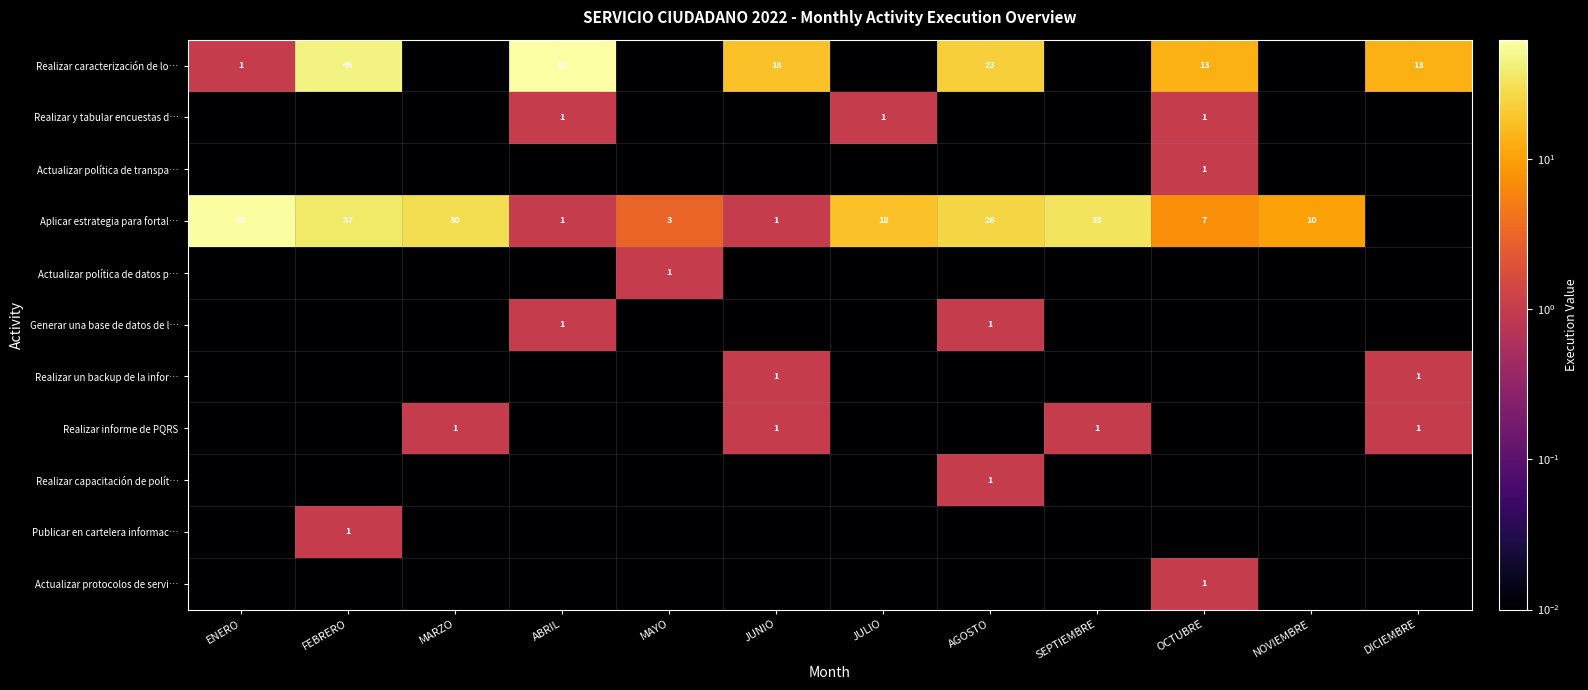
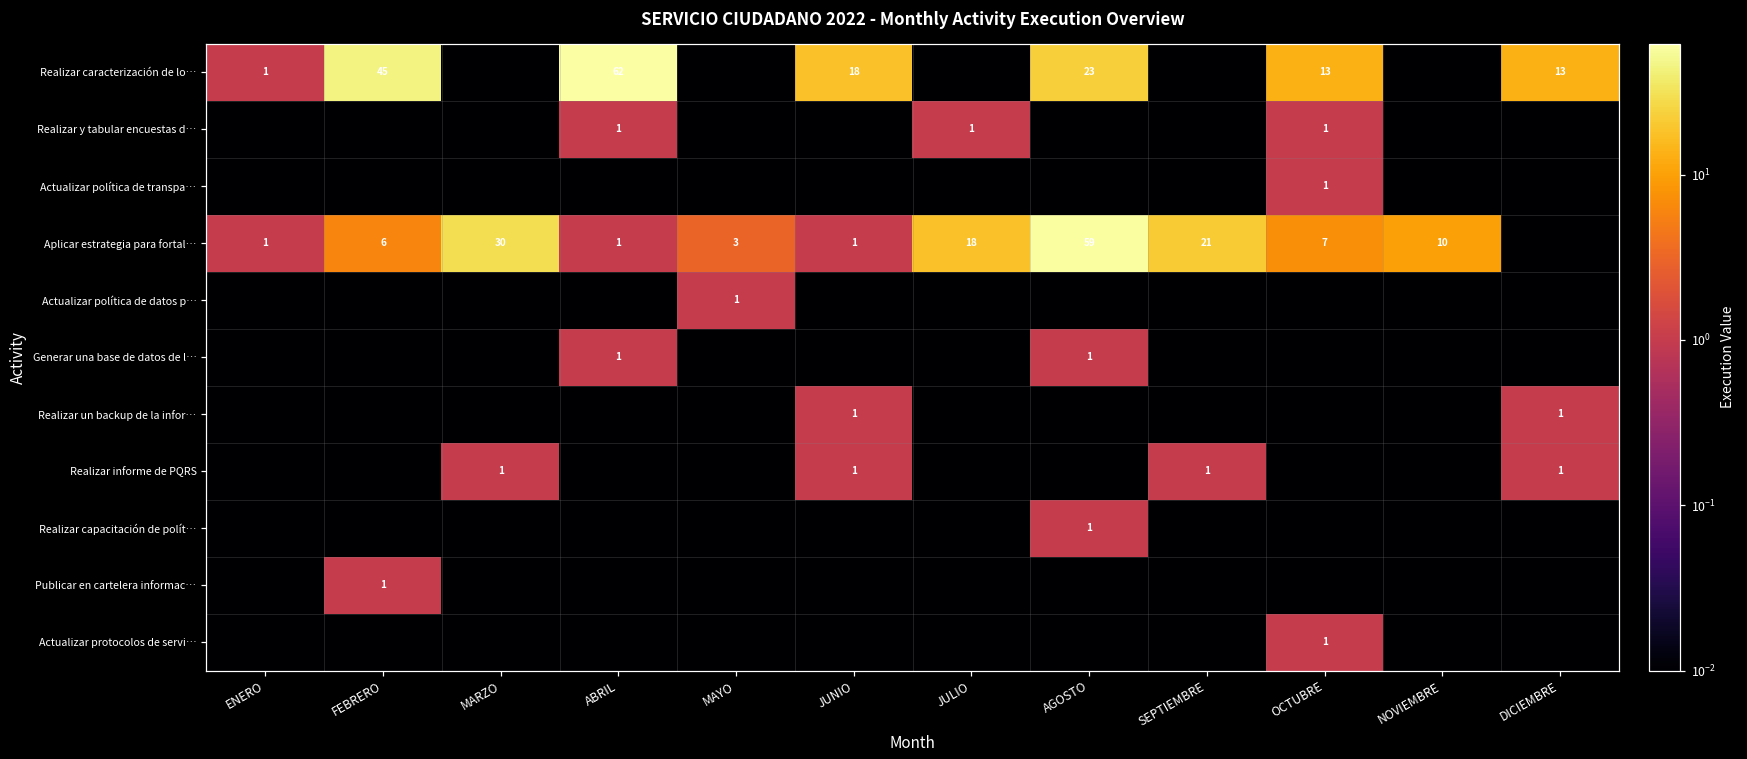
  {
    "Realizar caracterización de lo…": {
      "ENERO": 1,
      "FEBRERO": 45,
      "ABRIL": 62,
      "JUNIO": 18,
      "AGOSTO": 23,
      "OCTUBRE": 13,
      "DICIEMBRE": 13
    },
    "Realizar y tabular encuestas d…": {
      "ABRIL": 1,
      "JULIO": 1,
      "OCTUBRE": 1
    },
    "Actualizar política de transpa…": {
      "OCTUBRE": 1
    },
    "Aplicar estrategia para fortal…": {
-     "ENERO": 58,
-     "FEBRERO": 37,
+     "ENERO": 1,
+     "FEBRERO": 6,
      "MARZO": 30,
      "ABRIL": 1,
      "MAYO": 3,
      "JUNIO": 1,
      "JULIO": 18,
-     "AGOSTO": 26,
-     "SEPTIEMBRE": 33,
+     "AGOSTO": 59,
+     "SEPTIEMBRE": 21,
      "OCTUBRE": 7,
      "NOVIEMBRE": 10
    },
    "Actualizar política de datos p…": {
      "MAYO": 1
    },
    "Generar una base de datos de l…": {
      "ABRIL": 1,
      "AGOSTO": 1
    },
    "Realizar un backup de la infor…": {
      "JUNIO": 1,
      "DICIEMBRE": 1
    },
    "Realizar informe de PQRS": {
      "MARZO": 1,
      "JUNIO": 1,
      "SEPTIEMBRE": 1,
      "DICIEMBRE": 1
    },
    "Realizar capacitación de polít…": {
      "AGOSTO": 1
    },
    "Publicar en cartelera informac…": {
      "FEBRERO": 1
    },
    "Actualizar protocolos de servi…": {
      "OCTUBRE": 1
    }
  }
